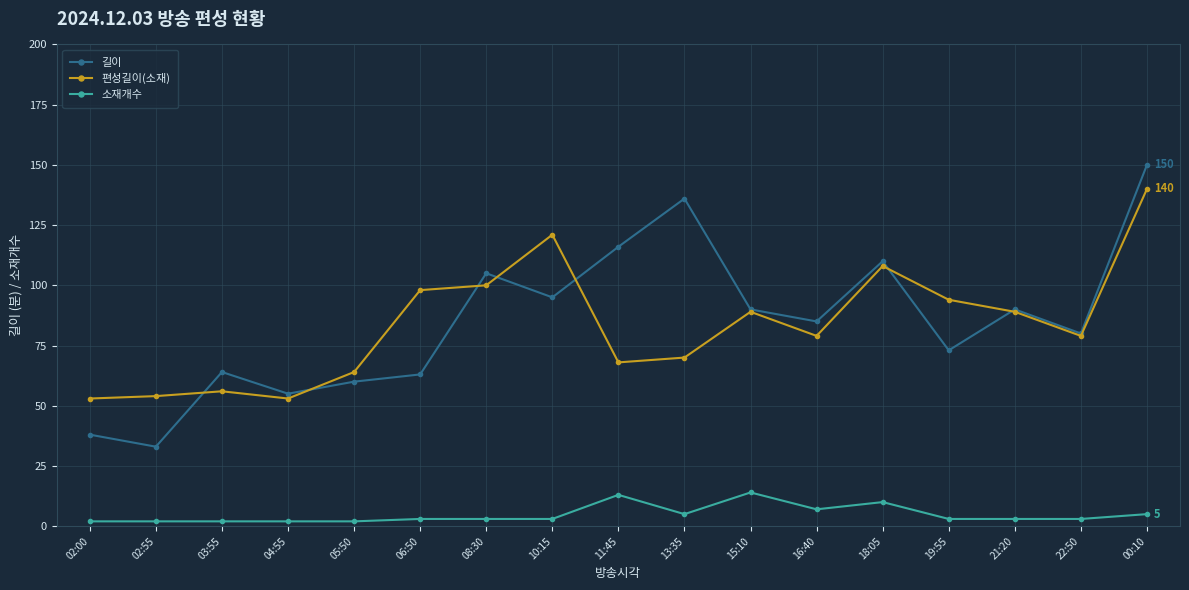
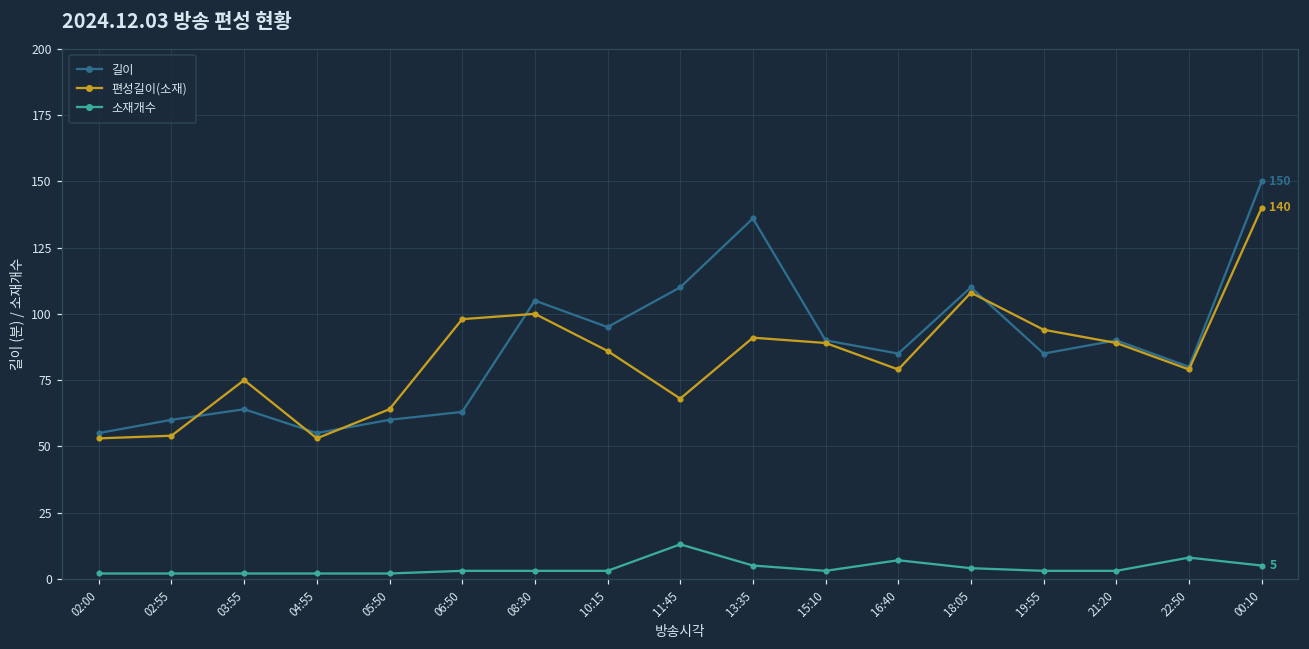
  {
    "길이": {
-     "02:00": 38,
-     "02:55": 33,
+     "02:00": 55,
+     "02:55": 60,
      "03:55": 64,
      "04:55": 55,
      "05:50": 60,
      "06:50": 63,
      "08:30": 105,
      "10:15": 95,
-     "11:45": 116,
+     "11:45": 110,
      "13:35": 136,
      "16:40": 85,
      "18:05": 110,
-     "19:55": 73
+     "19:55": 85
    },
    "편성길이(소재)": {
      "02:00": 53,
      "02:55": 54,
-     "03:55": 56,
+     "03:55": 75,
      "04:55": 53,
      "05:50": 64,
      "06:50": 98,
      "08:30": 100,
-     "10:15": 121,
+     "10:15": 86,
      "11:45": 68,
-     "13:35": 70,
+     "13:35": 91,
      "16:40": 79,
      "18:05": 108,
      "19:55": 94
    },
    "소재개수": {
      "02:00": 2,
      "02:55": 2,
      "03:55": 2,
      "04:55": 2,
      "05:50": 2,
      "06:50": 3,
      "08:30": 3,
      "10:15": 3,
      "11:45": 13,
      "13:35": 5,
-     "15:10": 14,
+     "15:10": 3,
      "16:40": 7,
-     "18:05": 10,
+     "18:05": 4,
      "19:55": 3,
      "21:20": 3,
-     "22:50": 3
+     "22:50": 8
    }
  }
